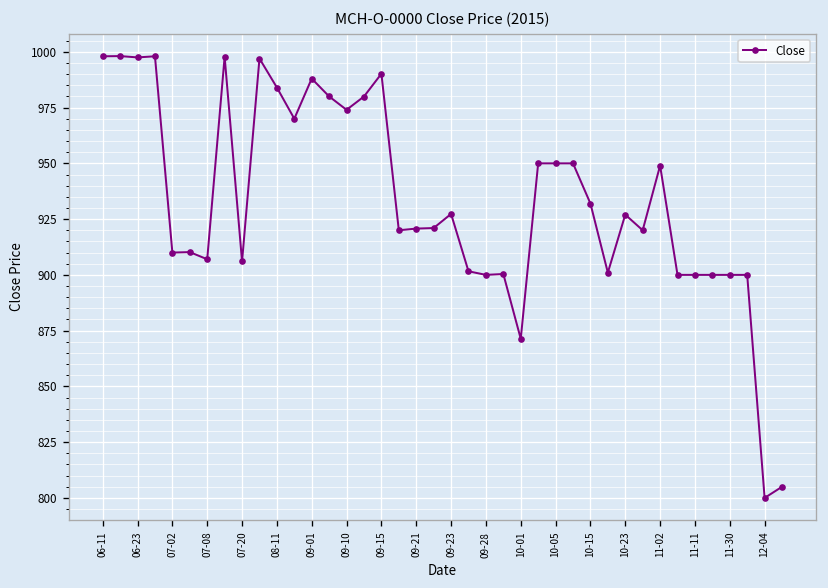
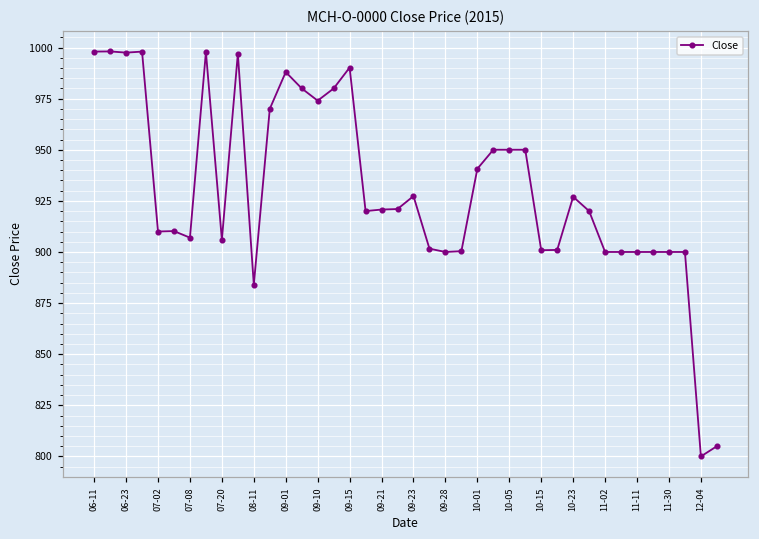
  {
    "06-11": 998,
    "06-23": 998,
    "07-02": 910,
    "07-08": 907,
    "07-20": 906,
-   "08-11": 984,
+   "08-11": 884,
    "09-01": 988,
    "09-10": 974,
    "09-15": 990,
    "09-21": 921,
    "09-23": 927,
    "09-28": 900,
-   "10-01": 871,
+   "10-01": 941,
    "10-05": 950,
-   "10-15": 932,
+   "10-15": 901,
    "10-23": 927,
-   "11-02": 949,
+   "11-02": 900,
    "11-11": 900,
    "11-30": 900,
    "12-04": 800
  }
